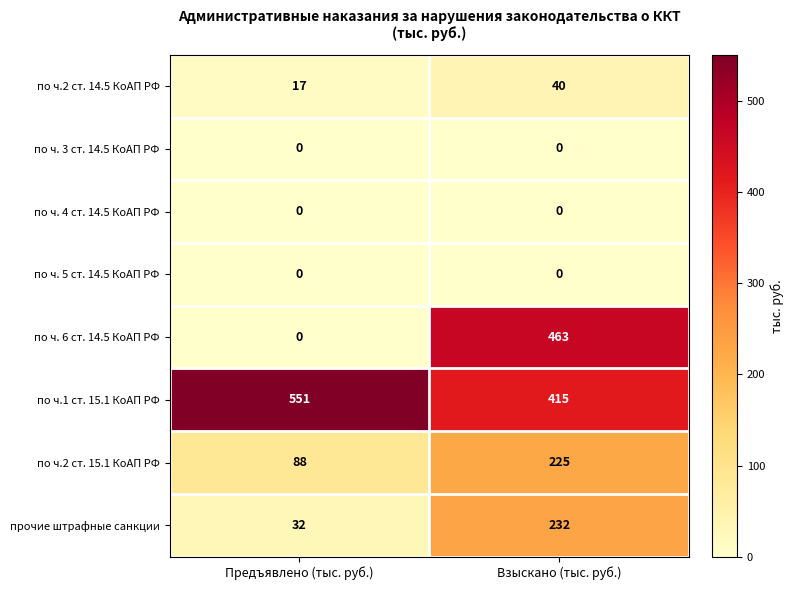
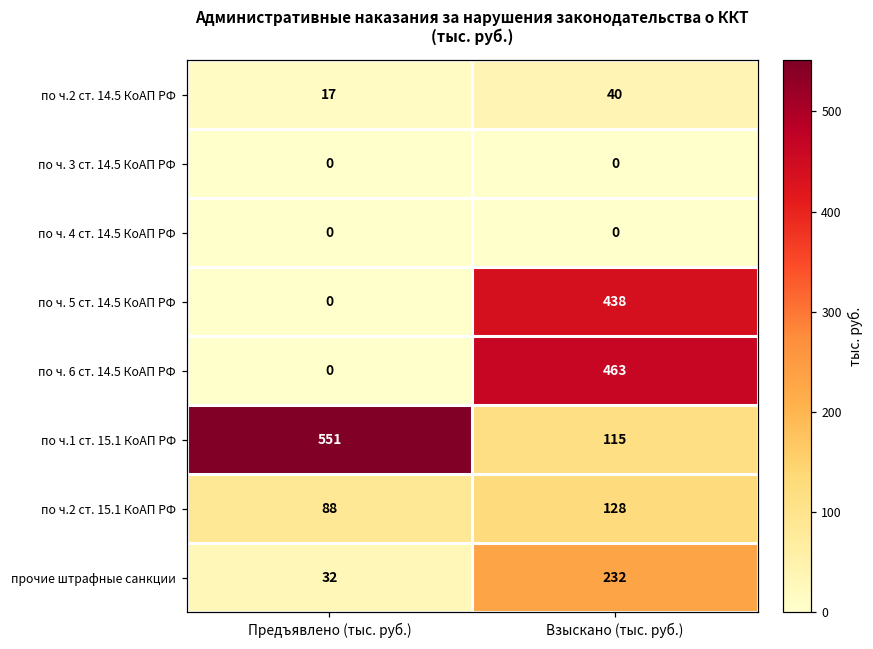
  {
    "по ч.2 ст. 14.5 КоАП РФ": {
      "Предъявлено (тыс. руб.)": 17,
      "Взыскано (тыс. руб.)": 40
    },
    "по ч. 3 ст. 14.5 КоАП РФ": {
      "Предъявлено (тыс. руб.)": 0,
      "Взыскано (тыс. руб.)": 0
    },
    "по ч. 4 ст. 14.5 КоАП РФ": {
      "Предъявлено (тыс. руб.)": 0,
      "Взыскано (тыс. руб.)": 0
    },
    "по ч. 5 ст. 14.5 КоАП РФ": {
      "Предъявлено (тыс. руб.)": 0,
-     "Взыскано (тыс. руб.)": 0
+     "Взыскано (тыс. руб.)": 438
    },
    "по ч. 6 ст. 14.5 КоАП РФ": {
      "Предъявлено (тыс. руб.)": 0,
      "Взыскано (тыс. руб.)": 463
    },
    "по ч.1 ст. 15.1 КоАП РФ": {
      "Предъявлено (тыс. руб.)": 551,
-     "Взыскано (тыс. руб.)": 415
+     "Взыскано (тыс. руб.)": 115
    },
    "по ч.2 ст. 15.1 КоАП РФ": {
      "Предъявлено (тыс. руб.)": 88,
-     "Взыскано (тыс. руб.)": 225
+     "Взыскано (тыс. руб.)": 128
    },
    "прочие штрафные санкции": {
      "Предъявлено (тыс. руб.)": 32,
      "Взыскано (тыс. руб.)": 232
    }
  }
